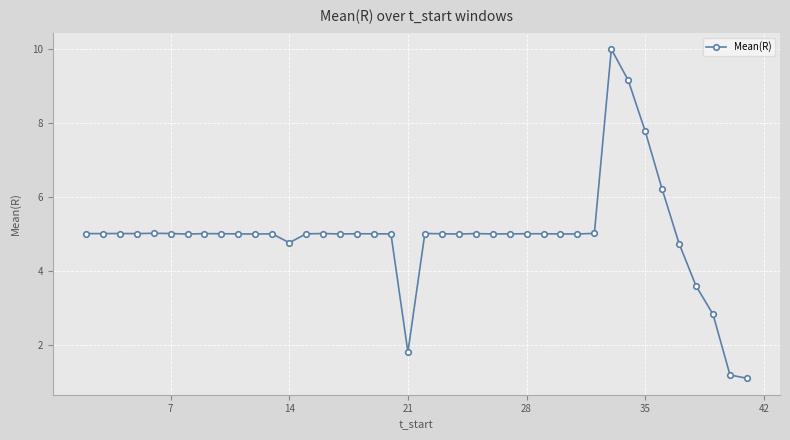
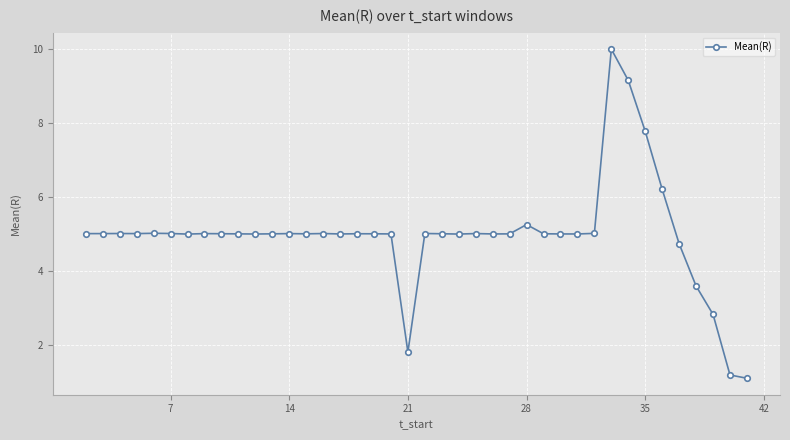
  {
    "7": 5.0,
-   "14": 4.8,
+   "14": 5.0,
    "21": 1.8,
-   "28": 5.0,
+   "28": 5.2,
    "35": 7.8
  }
